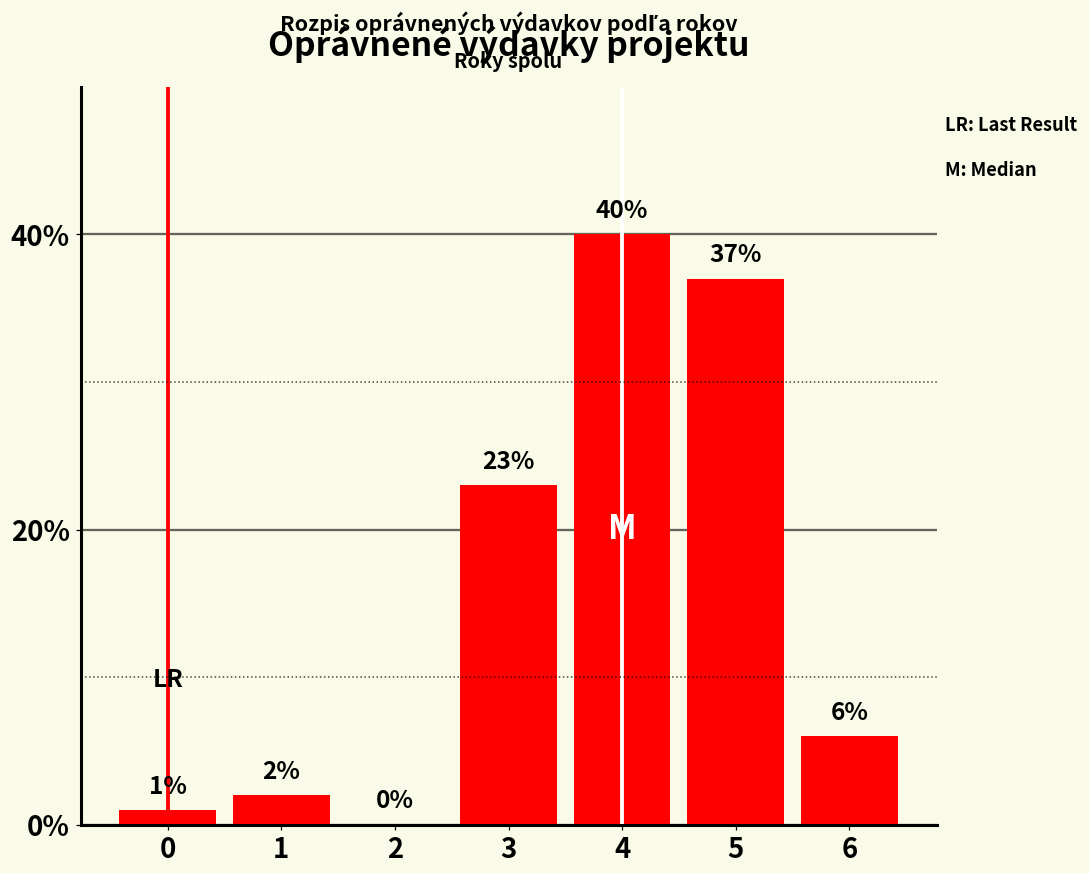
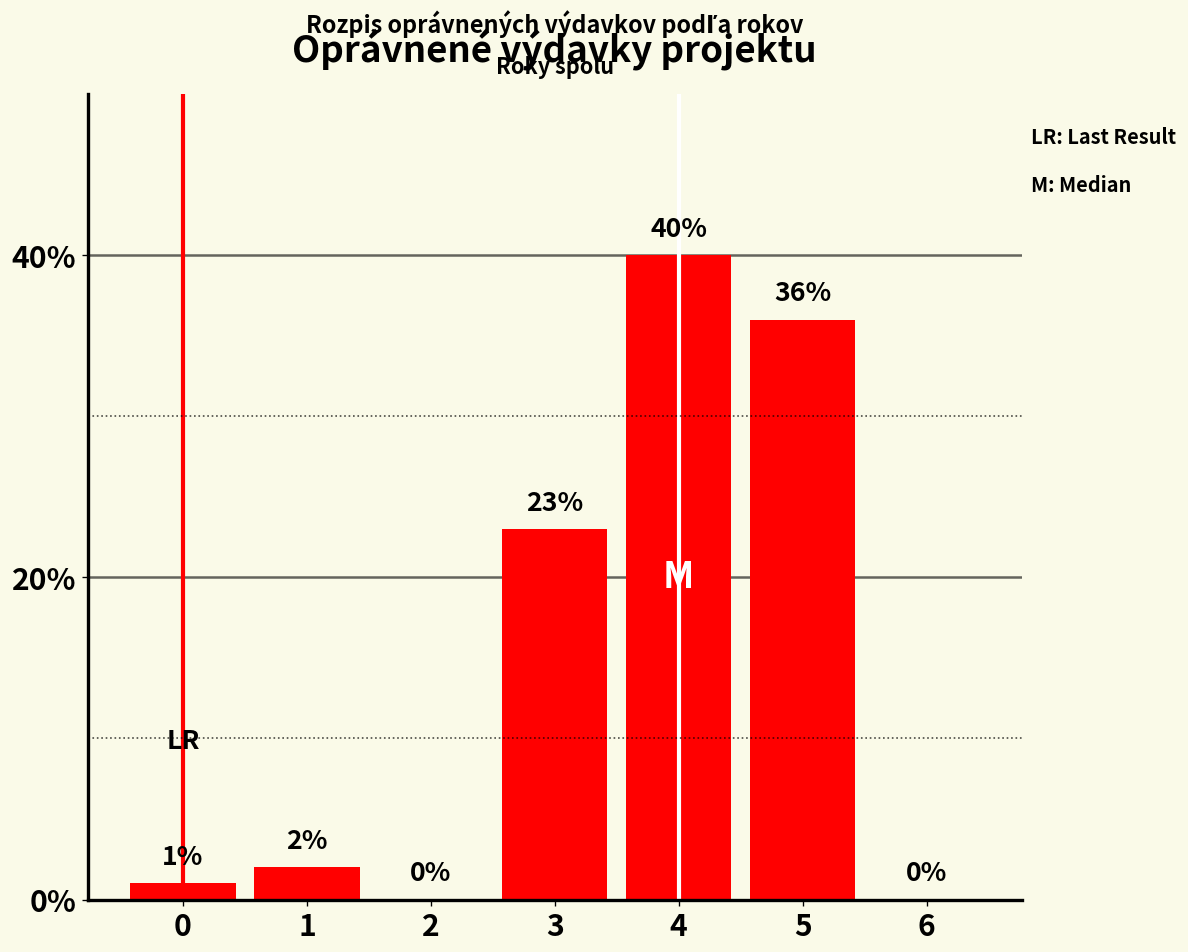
  {
    "0": "1%",
    "1": "2%",
    "2": "0%",
    "3": "23%",
    "4": "40%",
-   "5": "37%",
-   "6": "6%"
+   "5": "36%",
+   "6": "0%"
  }
